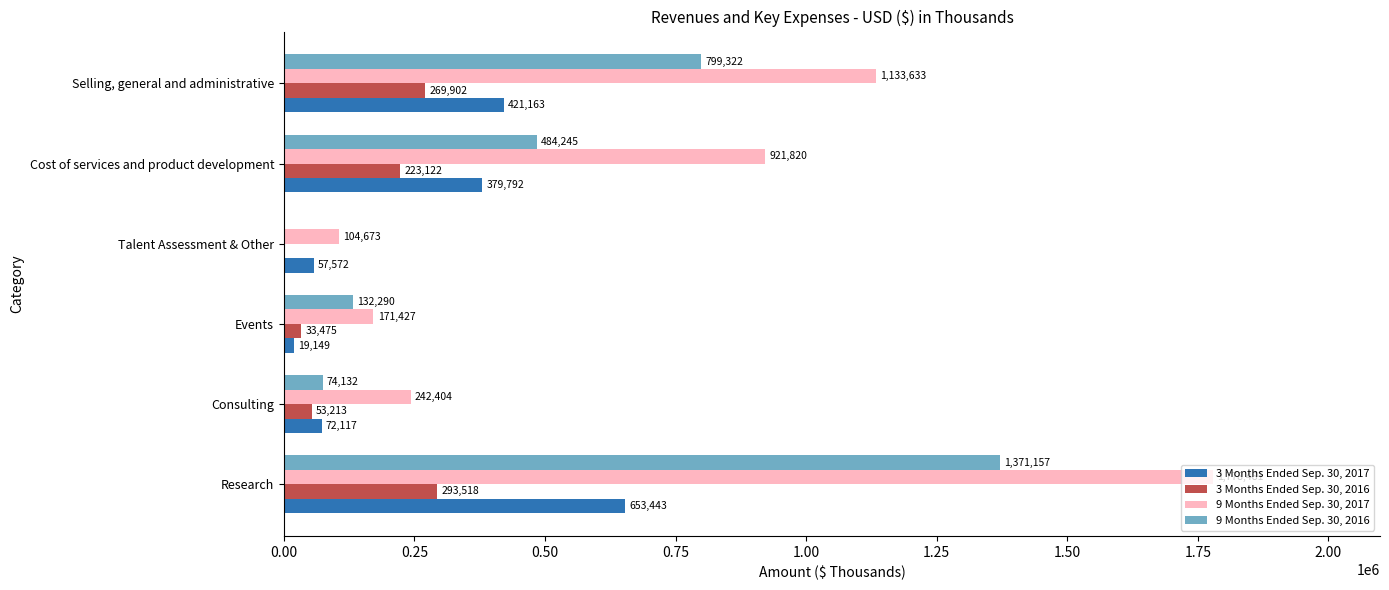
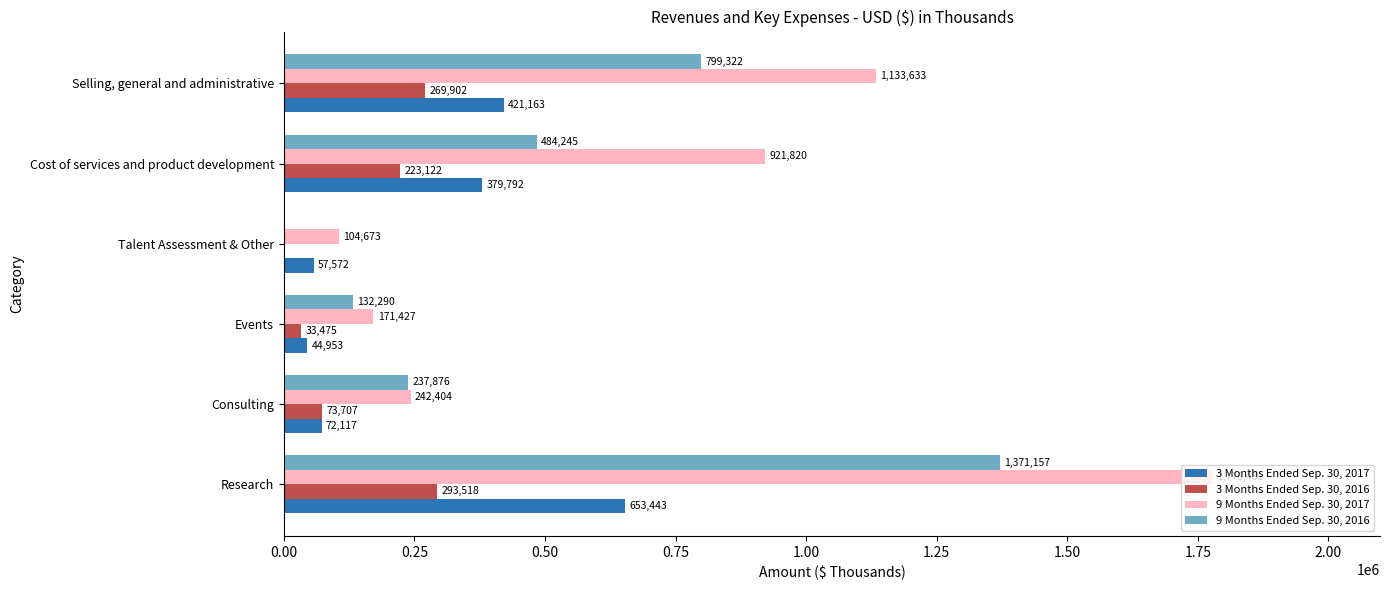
  {
    "3 Months Ended Sep. 30, 2017": {
      "Selling, general and administrative": "421,163",
      "Cost of services and product development": "379,792",
      "Talent Assessment & Other": "57,572",
-     "Events": "19,149",
+     "Events": "44,953",
      "Consulting": "72,117",
      "Research": "653,443"
    },
    "3 Months Ended Sep. 30, 2016": {
      "Selling, general and administrative": "269,902",
      "Cost of services and product development": "223,122",
      "Events": "33,475",
-     "Consulting": "53,213",
+     "Consulting": "73,707",
      "Research": "293,518"
    },
    "9 Months Ended Sep. 30, 2017": {
      "Selling, general and administrative": "1,133,633",
      "Cost of services and product development": "921,820",
      "Talent Assessment & Other": "104,673",
      "Events": "171,427",
      "Consulting": "242,404"
    },
    "9 Months Ended Sep. 30, 2016": {
      "Selling, general and administrative": "799,322",
      "Cost of services and product development": "484,245",
      "Events": "132,290",
-     "Consulting": "74,132",
+     "Consulting": "237,876",
      "Research": "1,371,157"
    }
  }
